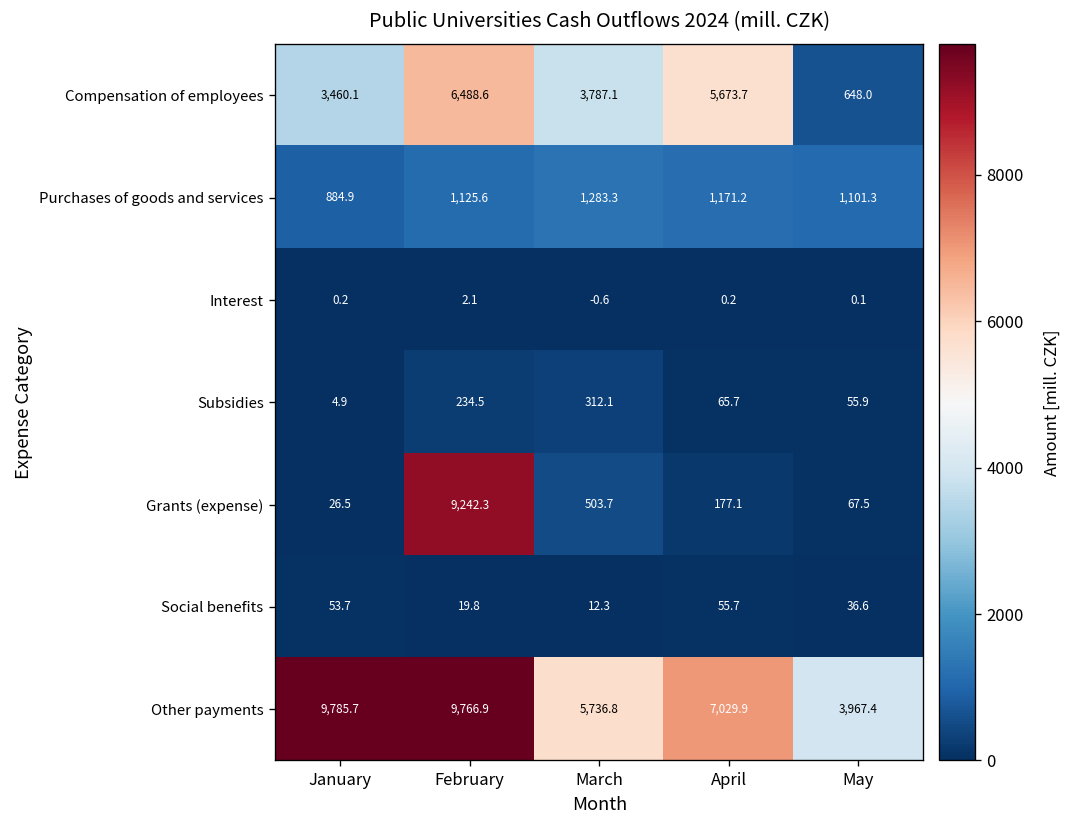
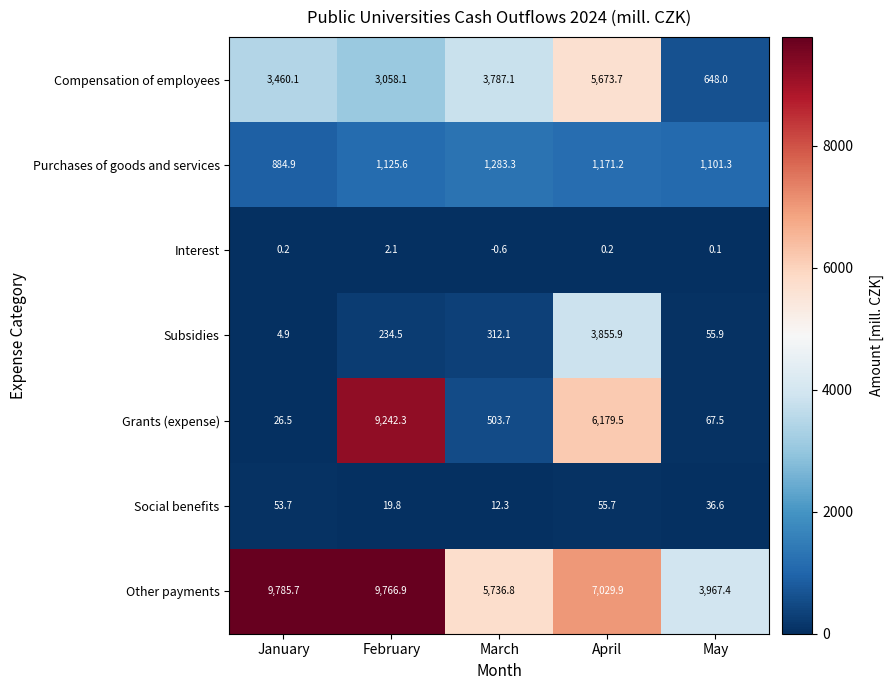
  {
    "Compensation of employees": {
      "January": "3,460.1",
-     "February": "6,488.6",
+     "February": "3,058.1",
      "March": "3,787.1",
      "April": "5,673.7",
      "May": "648.0"
    },
    "Purchases of goods and services": {
      "January": "884.9",
      "February": "1,125.6",
      "March": "1,283.3",
      "April": "1,171.2",
      "May": "1,101.3"
    },
    "Interest": {
      "January": "0.2",
      "February": "2.1",
      "March": "-0.6",
      "April": "0.2",
      "May": "0.1"
    },
    "Subsidies": {
      "January": "4.9",
      "February": "234.5",
      "March": "312.1",
-     "April": "65.7",
+     "April": "3,855.9",
      "May": "55.9"
    },
    "Grants (expense)": {
      "January": "26.5",
      "February": "9,242.3",
      "March": "503.7",
-     "April": "177.1",
+     "April": "6,179.5",
      "May": "67.5"
    },
    "Social benefits": {
      "January": "53.7",
      "February": "19.8",
      "March": "12.3",
      "April": "55.7",
      "May": "36.6"
    },
    "Other payments": {
      "January": "9,785.7",
      "February": "9,766.9",
      "March": "5,736.8",
      "April": "7,029.9",
      "May": "3,967.4"
    }
  }
